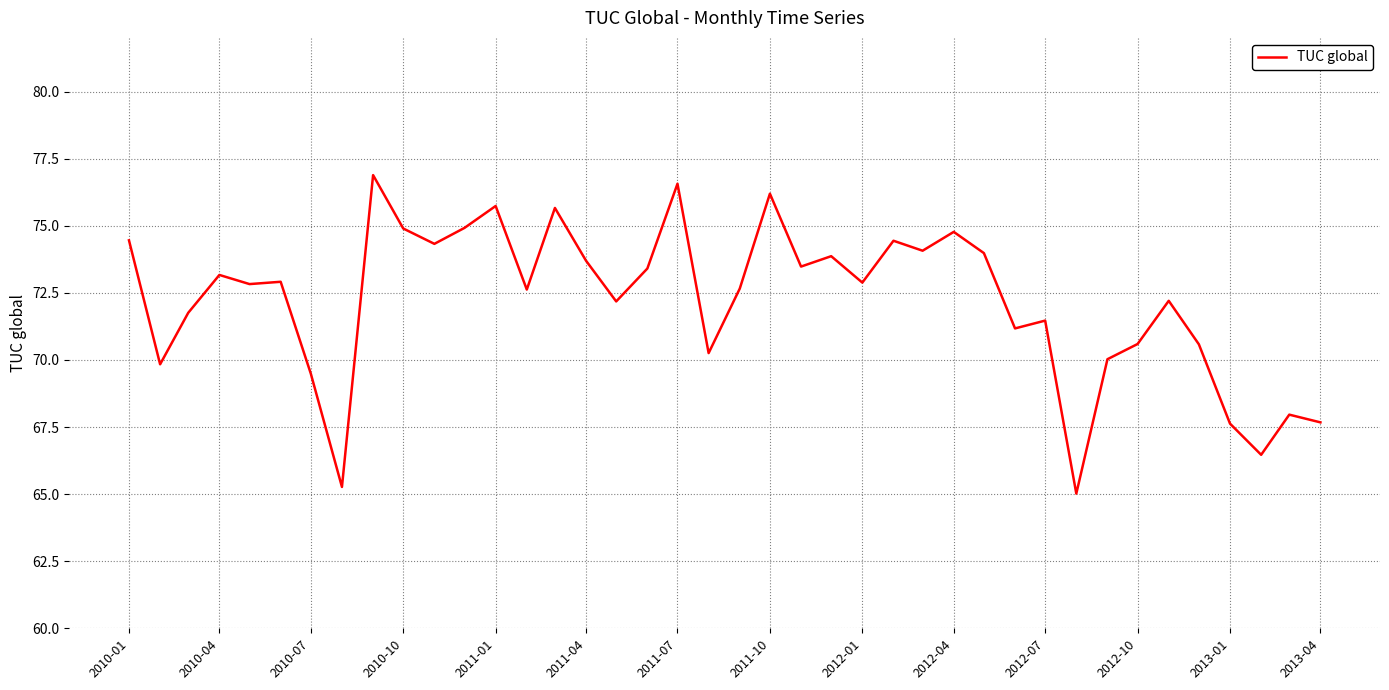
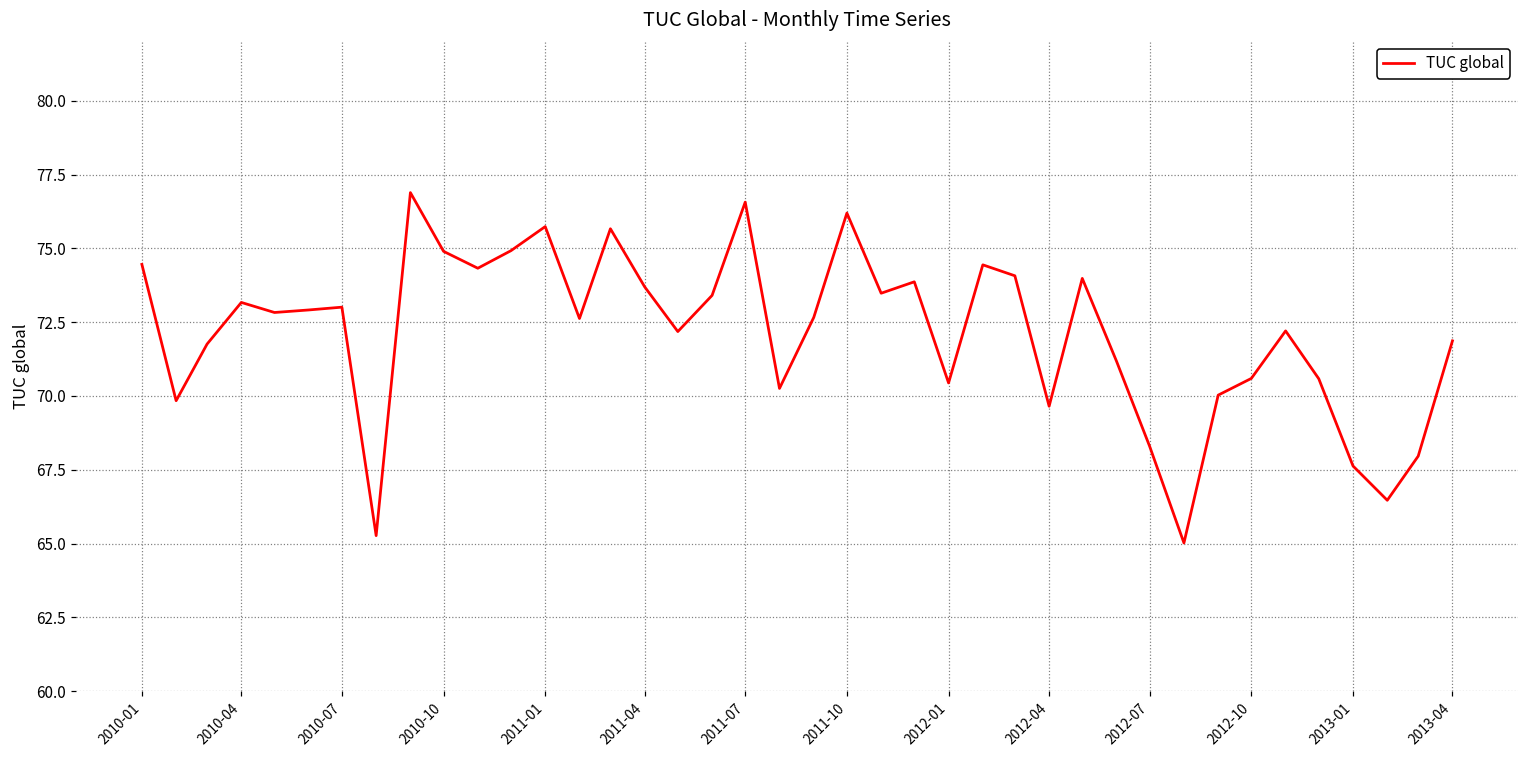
  {
    "2010-01": 74.5,
    "2010-04": 73.2,
-   "2010-07": 69.5,
+   "2010-07": 73.0,
    "2010-10": 74.9,
    "2011-01": 75.7,
    "2011-04": 73.7,
    "2011-07": 76.6,
    "2011-10": 76.2,
-   "2012-01": 72.9,
-   "2012-04": 74.8,
-   "2012-07": 71.5,
+   "2012-01": 70.4,
+   "2012-04": 69.7,
+   "2012-07": 68.3,
    "2012-10": 70.6,
    "2013-01": 67.6,
-   "2013-04": 67.7
+   "2013-04": 71.9
  }
